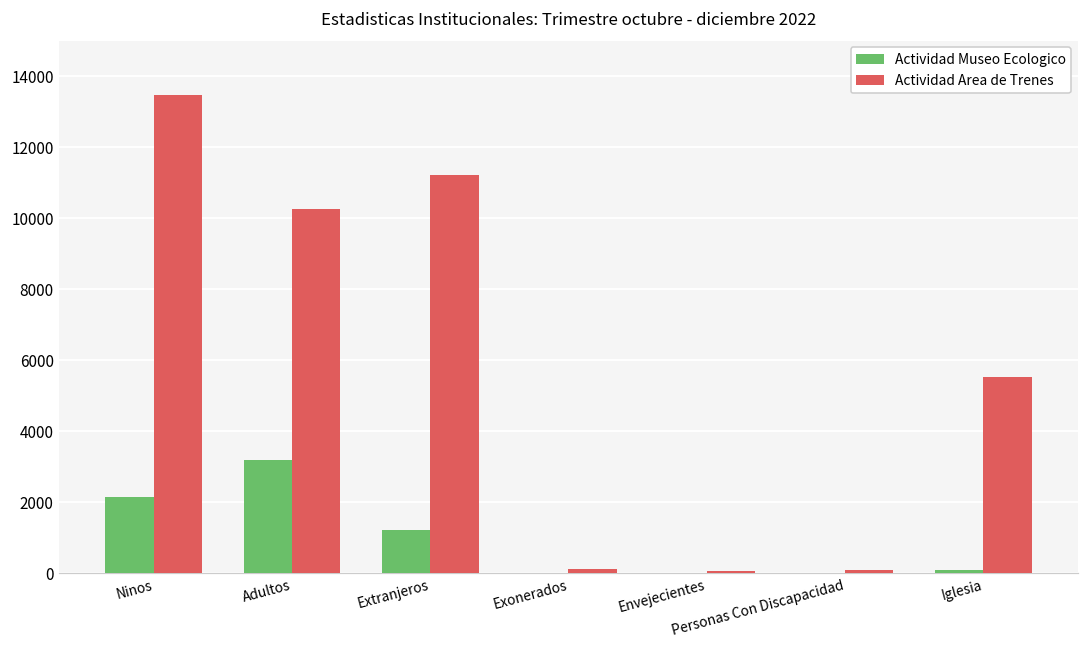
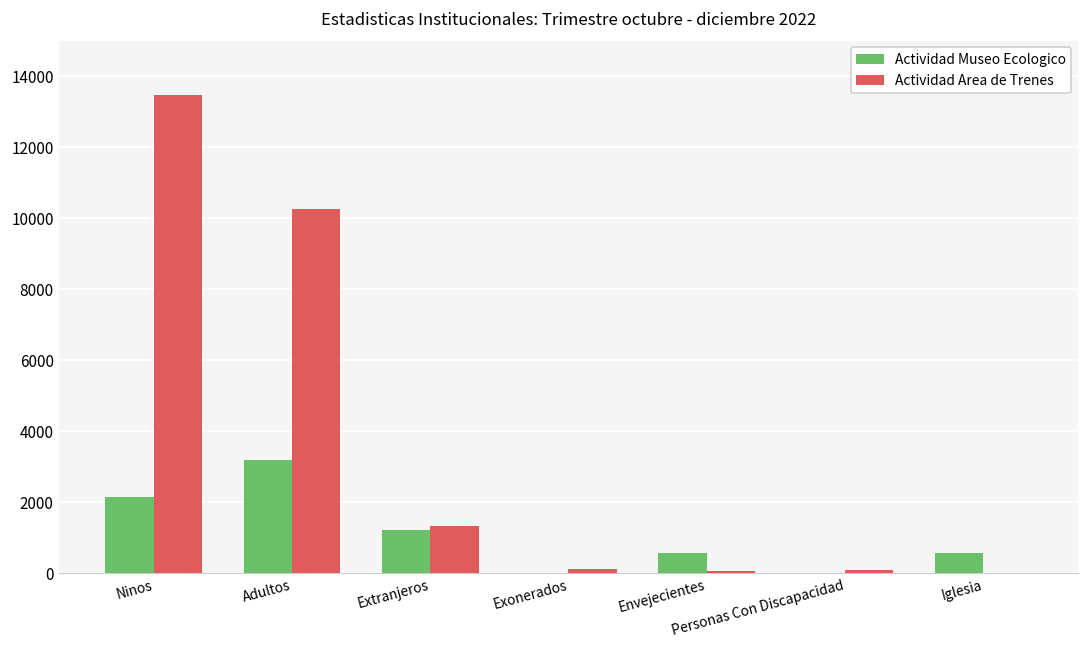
  {
    "Actividad Museo Ecologico": {
      "Ninos": 2100,
      "Adultos": 3200,
      "Extranjeros": 1200,
      "Exonerados": 0,
-     "Envejecientes": 0,
+     "Envejecientes": 600,
      "Personas Con Discapacidad": 0,
-     "Iglesia": 100
+     "Iglesia": 600
    },
    "Actividad Area de Trenes": {
      "Ninos": 13500,
      "Adultos": 10300,
-     "Extranjeros": 11200,
+     "Extranjeros": 1300,
      "Exonerados": 100,
      "Personas Con Discapacidad": 100,
-     "Iglesia": 5500
+     "Iglesia": 0
    }
  }
